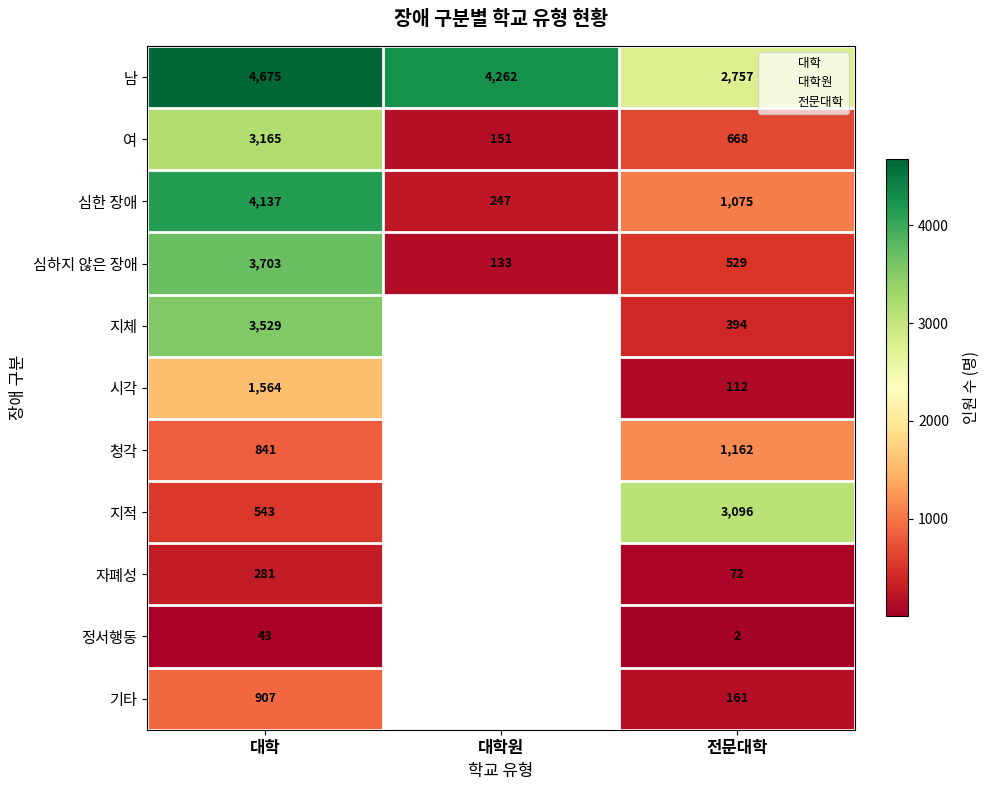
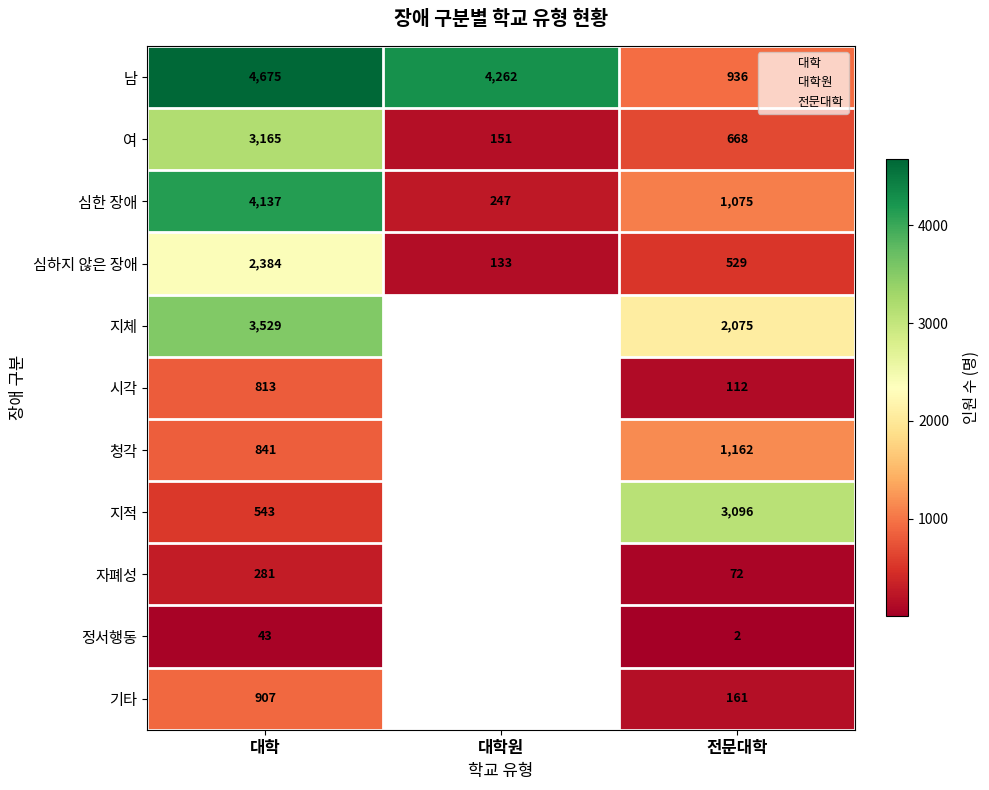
  {
    "남": {
-     "전문대학": "2,757"
+     "전문대학": "936"
    },
    "심하지 않은 장애": {
-     "대학": "3,703"
+     "대학": "2,384"
    },
    "지체": {
-     "전문대학": "394"
+     "전문대학": "2,075"
    },
    "시각": {
-     "대학": "1,564"
+     "대학": "813"
    }
  }
